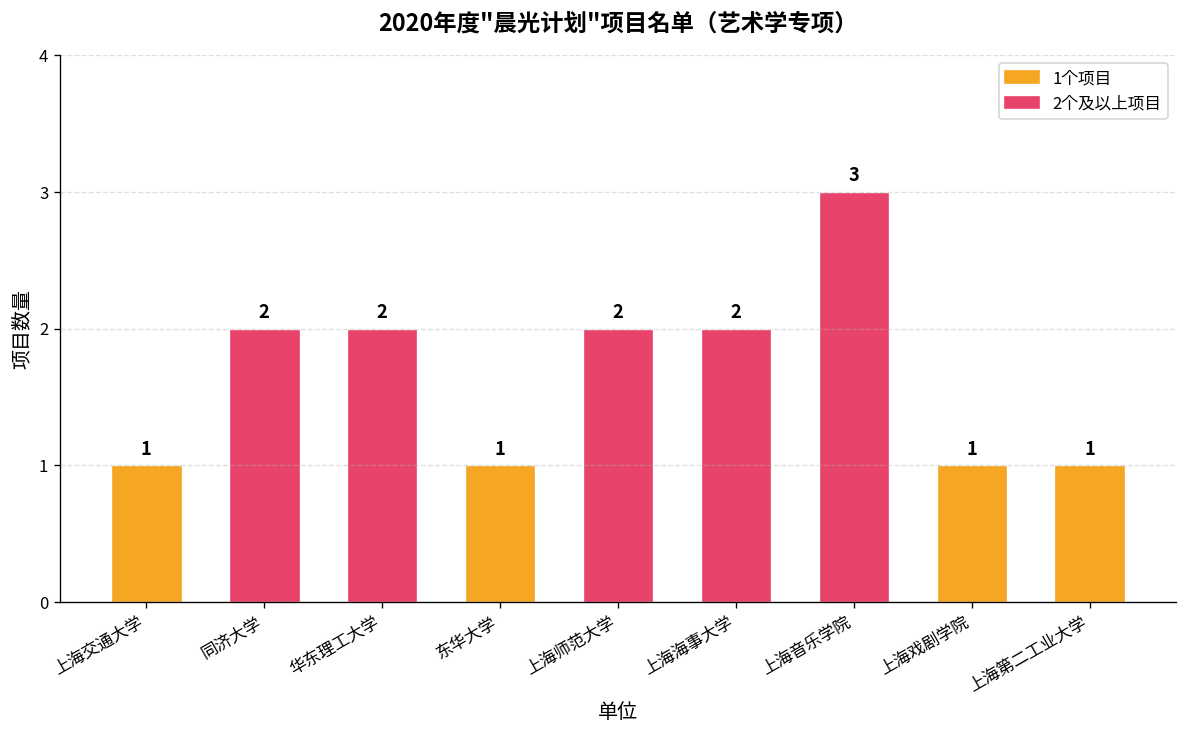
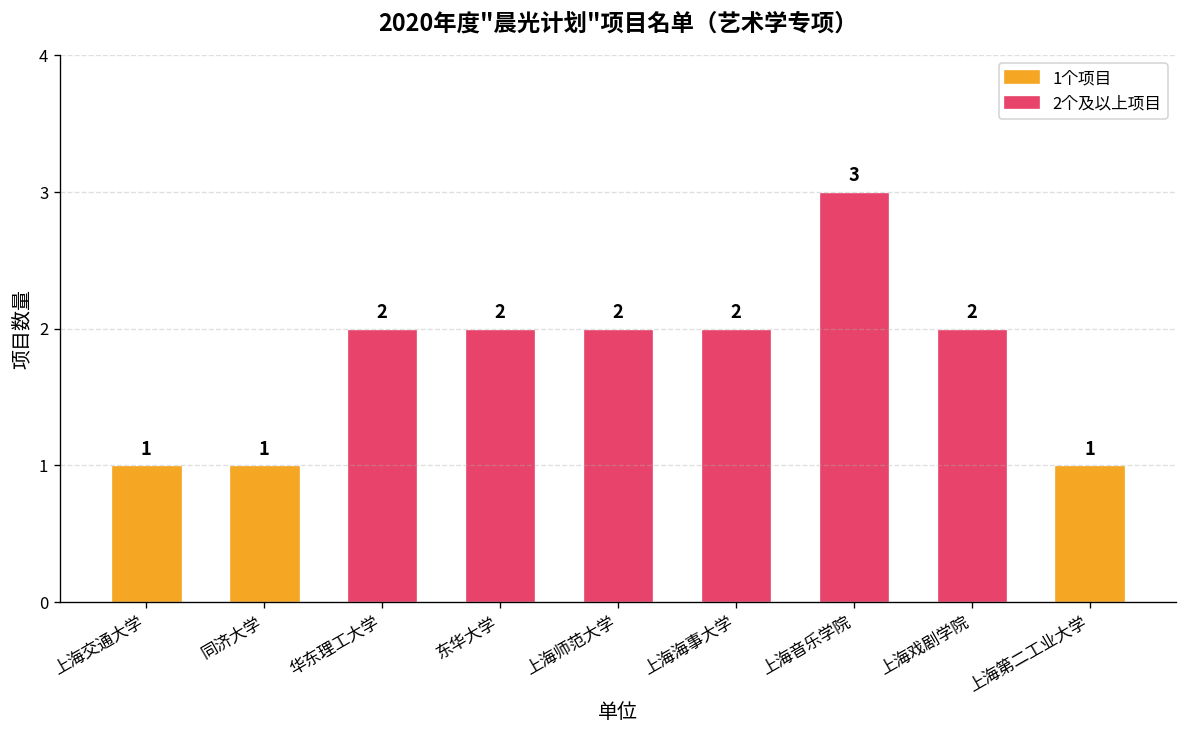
  {
    "上海交通大学": 1,
-   "同济大学": 2,
+   "同济大学": 1,
    "华东理工大学": 2,
-   "东华大学": 1,
+   "东华大学": 2,
    "上海师范大学": 2,
    "上海海事大学": 2,
    "上海音乐学院": 3,
-   "上海戏剧学院": 1,
+   "上海戏剧学院": 2,
    "上海第二工业大学": 1
  }
